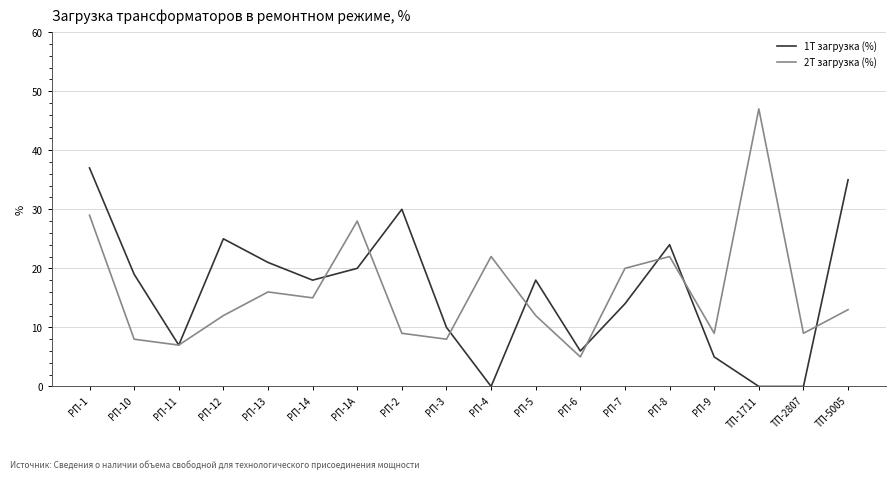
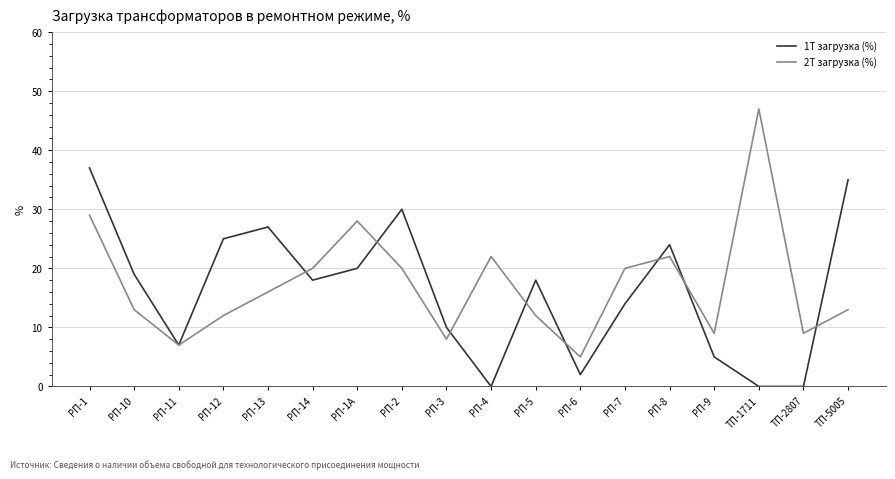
  {
    "1Т загрузка (%)": {
      "РП-1": 37,
      "РП-10": 19,
      "РП-12": 25,
-     "РП-13": 21,
+     "РП-13": 27,
      "РП-14": 18,
      "РП-1А": 20,
      "РП-2": 30,
      "РП-3": 10,
      "РП-4": 0,
      "РП-5": 18,
-     "РП-6": 6,
+     "РП-6": 2,
      "РП-7": 14,
      "РП-8": 24,
      "РП-9": 5,
      "ТП-1711": 0,
      "ТП-2807": 0,
      "ТП-5005": 35
    },
    "2Т загрузка (%)": {
      "РП-1": 29,
-     "РП-10": 8,
+     "РП-10": 13,
      "РП-12": 12,
      "РП-13": 16,
-     "РП-14": 15,
+     "РП-14": 20,
      "РП-1А": 28,
-     "РП-2": 9,
+     "РП-2": 20,
      "РП-3": 8,
      "РП-4": 22,
      "РП-5": 12,
      "РП-6": 5,
      "РП-7": 20,
      "РП-8": 22,
      "РП-9": 9,
      "ТП-1711": 47,
      "ТП-2807": 9,
      "ТП-5005": 13
    }
  }
